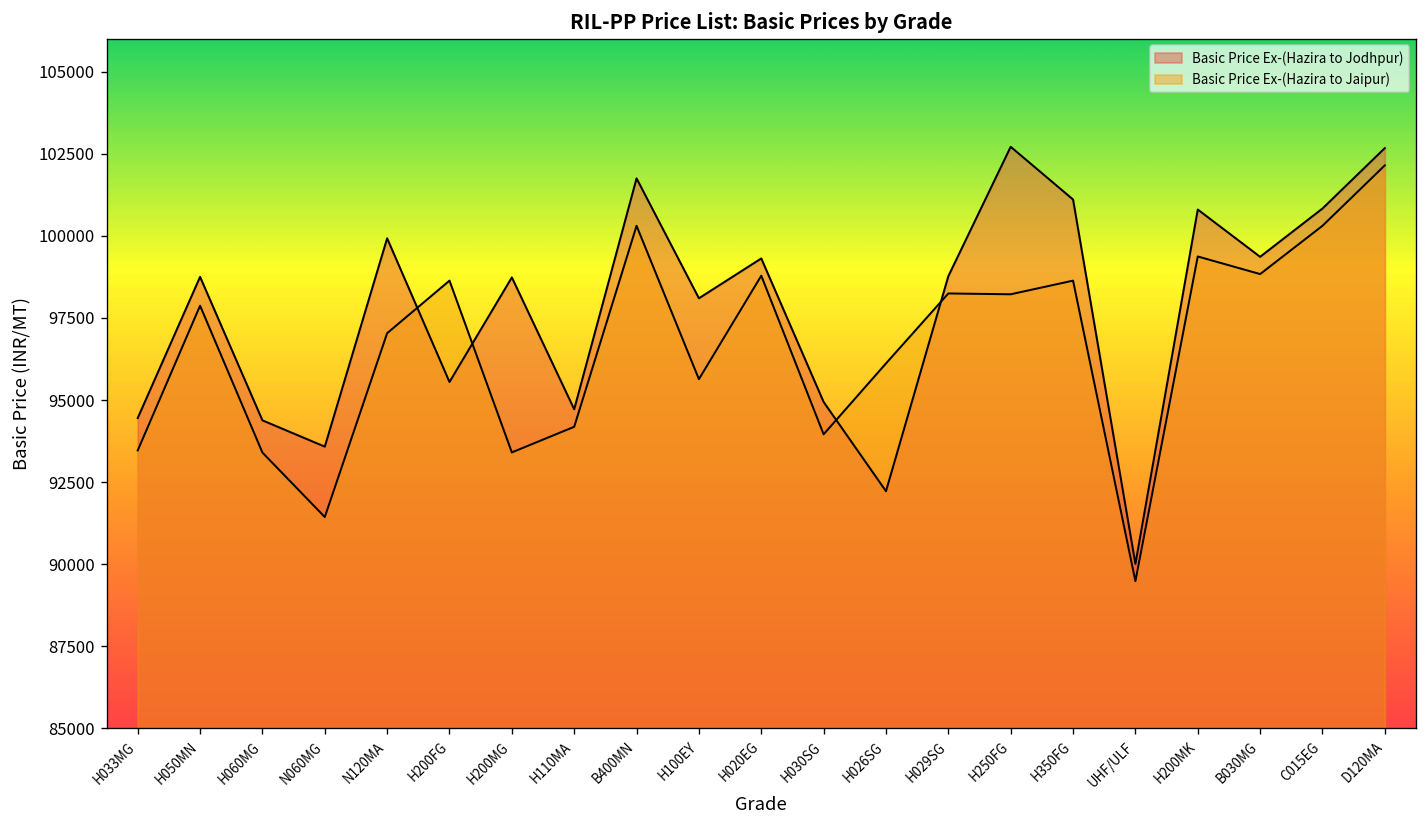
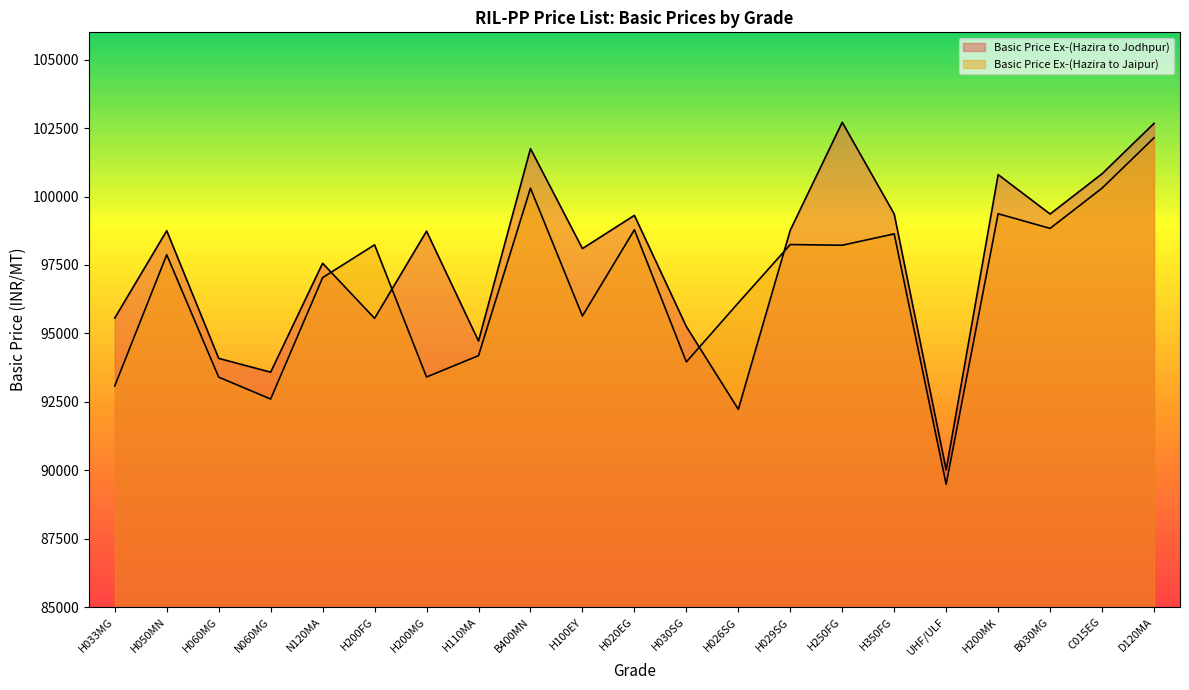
  {
    "Basic Price Ex-(Hazira to Jodhpur)": {
-     "H033MG": 94500,
+     "H033MG": 95600,
      "H050MN": 98800,
-     "H060MG": 94400,
+     "H060MG": 94100,
      "N060MG": 93600,
-     "N120MA": 99900,
+     "N120MA": 97600,
      "H200FG": 95600,
      "H200MG": 98700,
      "H110MA": 94700,
      "B400MN": 101800,
      "H100EY": 98100,
      "H020EG": 99300,
-     "H030SG": 94900,
+     "H030SG": 95200,
      "H026SG": 92200,
      "H029SG": 98800,
      "H250FG": 102700,
-     "H350FG": 101100,
+     "H350FG": 99400,
      "UHF/ULF": 90000,
      "H200MK": 100800,
      "B030MG": 99400,
      "C015EG": 100800,
      "D120MA": 102700
    },
    "Basic Price Ex-(Hazira to Jaipur)": {
-     "H033MG": 93500,
+     "H033MG": 93100,
      "H050MN": 97900,
      "H060MG": 93400,
-     "N060MG": 91400,
+     "N060MG": 92600,
      "N120MA": 97000,
-     "H200FG": 98600,
+     "H200FG": 98200,
      "H200MG": 93400,
      "H110MA": 94200,
      "B400MN": 100300,
      "H100EY": 95600,
      "H020EG": 98800,
      "H030SG": 94000,
      "H026SG": 96100,
      "H029SG": 98200,
      "H250FG": 98200,
      "H350FG": 98600,
      "UHF/ULF": 89500,
      "H200MK": 99400,
      "B030MG": 98800,
      "C015EG": 100300,
      "D120MA": 102100
    }
  }
